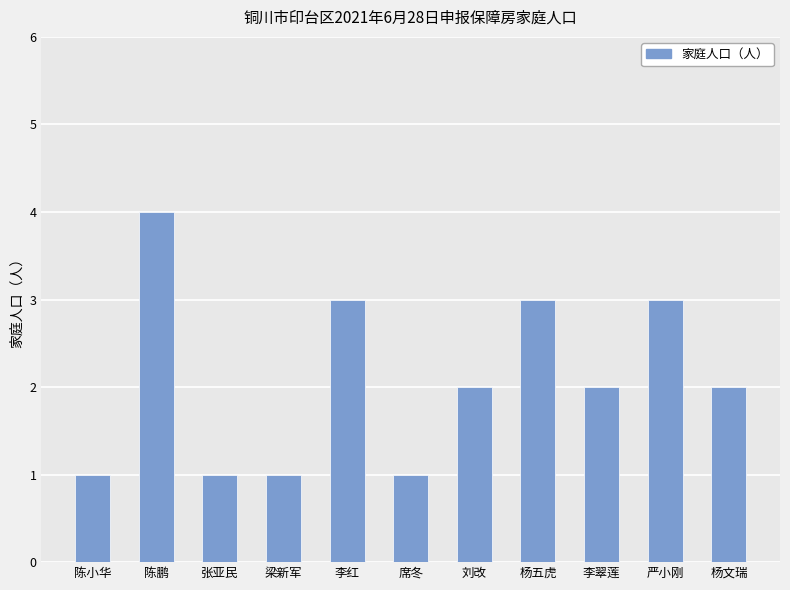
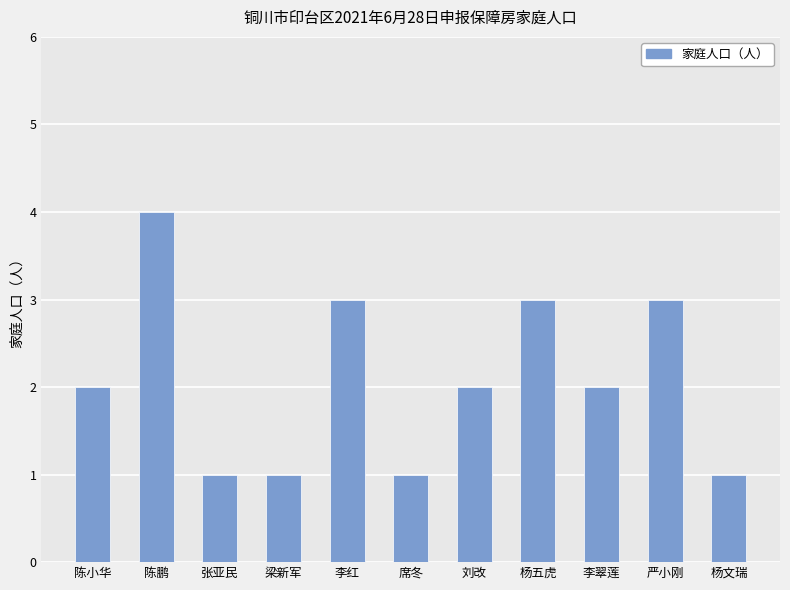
  {
-   "陈小华": 1,
+   "陈小华": 2,
    "陈鹏": 4,
    "张亚民": 1,
    "梁新军": 1,
    "李红": 3,
    "席冬": 1,
    "刘改": 2,
    "杨五虎": 3,
    "李翠莲": 2,
    "严小刚": 3,
-   "杨文瑞": 2
+   "杨文瑞": 1
  }
